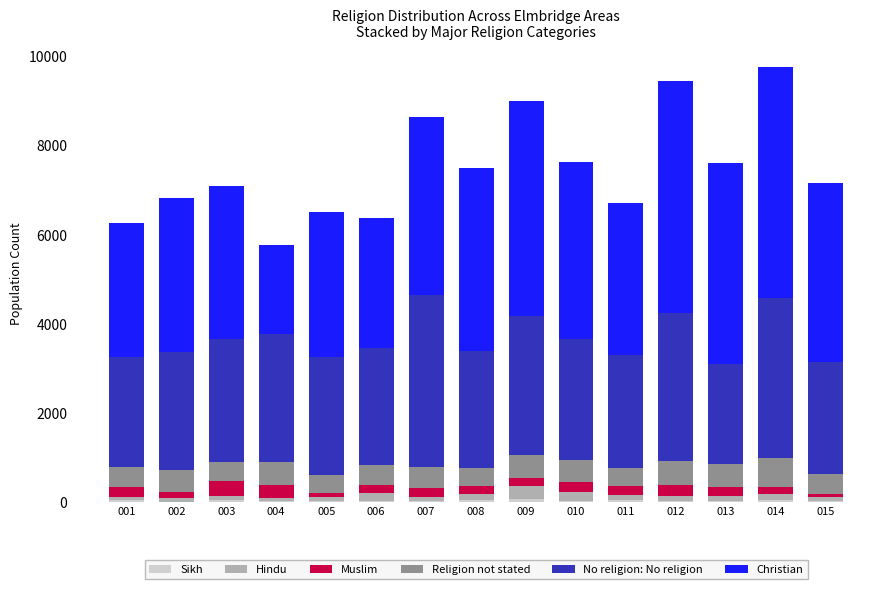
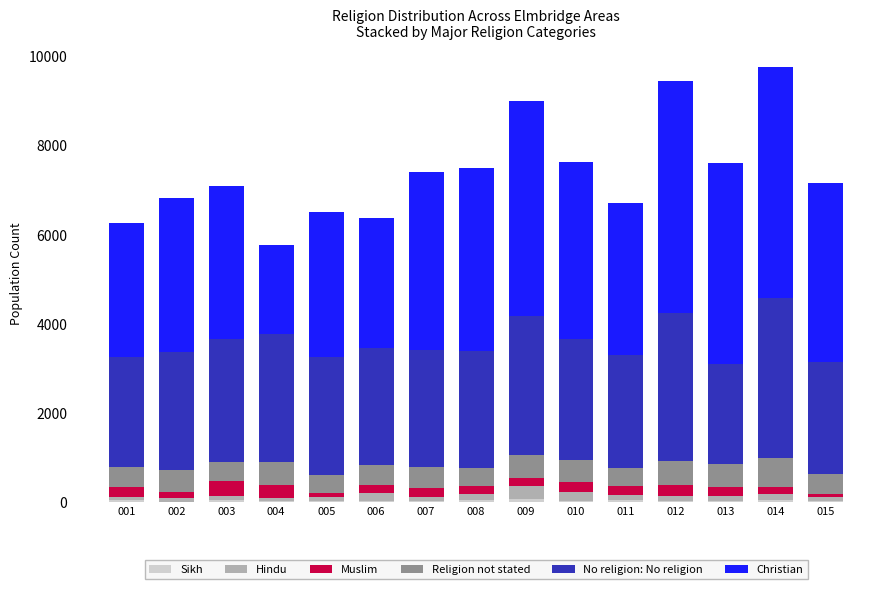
  {
    "Muslim": {
      "001": 200,
      "002": 100,
      "003": 300,
      "004": 300,
      "005": 100,
      "006": 200,
      "007": 200,
      "008": 200,
      "009": 200,
      "010": 200,
      "011": 200,
      "012": 200,
      "013": 200,
      "014": 200,
      "015": 100
    },
    "No religion: No religion": {
      "001": 2500,
      "002": 2600,
      "003": 2800,
      "004": 2900,
      "005": 2600,
      "006": 2600,
-     "007": 3900,
+     "007": 2600,
      "008": 2600,
      "009": 3100,
      "010": 2700,
      "011": 2500,
      "012": 3300,
      "013": 2200,
      "014": 3600,
      "015": 2500
    },
    "Christian": {
      "001": 3000,
      "002": 3500,
      "003": 3400,
      "004": 2000,
      "005": 3300,
      "006": 2900,
      "007": 4000,
      "008": 4100,
      "009": 4800,
      "010": 4000,
      "011": 3400,
      "012": 5200,
      "013": 4500,
      "014": 5200,
      "015": 4000
    }
  }
